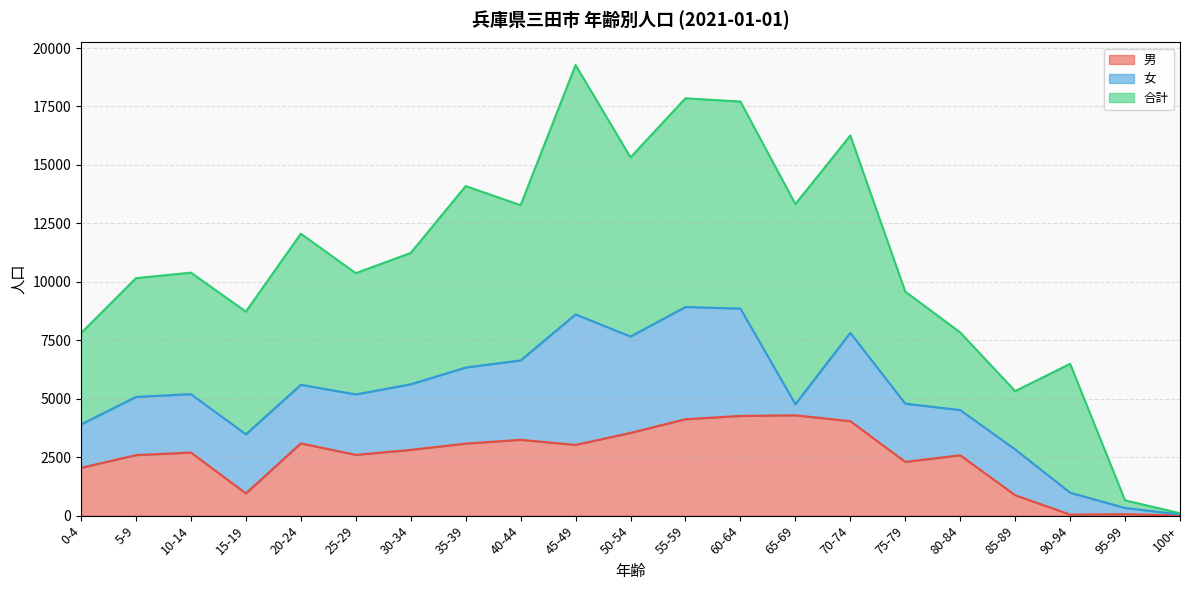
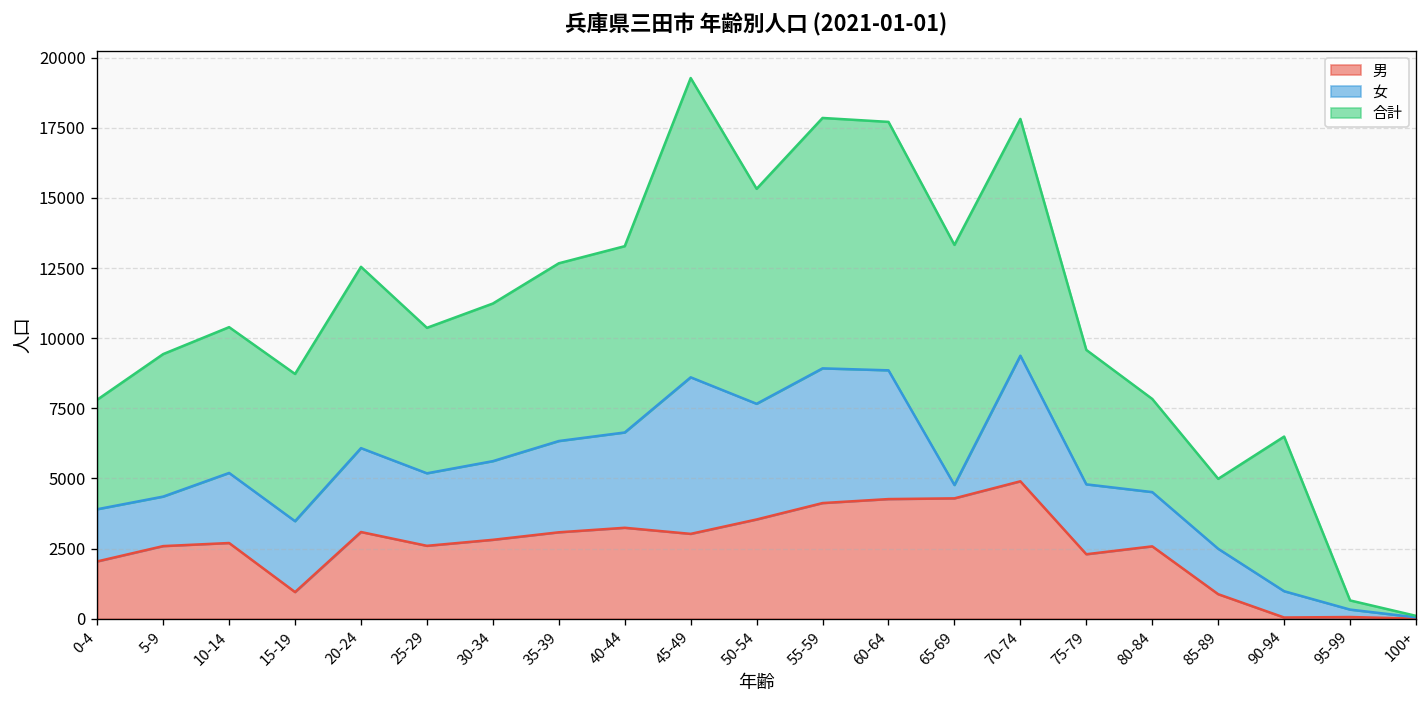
  {
    "男": {
      "0-4": 2000,
      "5-9": 2600,
      "10-14": 2700,
      "15-19": 1000,
      "20-24": 3100,
      "25-29": 2600,
      "30-34": 2800,
      "35-39": 3100,
      "40-44": 3200,
      "45-49": 3000,
      "50-54": 3500,
      "55-59": 4100,
      "60-64": 4300,
      "65-69": 4300,
-     "70-74": 4000,
+     "70-74": 4900,
      "75-79": 2300,
      "80-84": 2600,
      "85-89": 900,
      "90-94": 0,
      "95-99": 100
    },
    "女": {
      "0-4": 1900,
-     "5-9": 2500,
+     "5-9": 1800,
      "10-14": 2500,
      "15-19": 2500,
-     "20-24": 2500,
+     "20-24": 3000,
      "25-29": 2600,
      "30-34": 2800,
      "35-39": 3300,
      "40-44": 3400,
      "45-49": 5600,
      "50-54": 4100,
      "55-59": 4800,
      "60-64": 4600,
      "65-69": 500,
-     "70-74": 3800,
+     "70-74": 4500,
      "75-79": 2500,
      "80-84": 1900,
-     "85-89": 2000,
+     "85-89": 1600,
      "90-94": 900,
      "95-99": 300
    },
    "合計": {
      "0-4": 3900,
      "5-9": 5100,
      "10-14": 5200,
      "15-19": 5200,
      "20-24": 6500,
      "25-29": 5200,
      "30-34": 5600,
-     "35-39": 7800,
+     "35-39": 6300,
      "40-44": 6600,
      "45-49": 10700,
      "50-54": 7700,
      "55-59": 8900,
      "60-64": 8900,
      "65-69": 8600,
      "70-74": 8400,
      "75-79": 4800,
      "80-84": 3300,
      "85-89": 2500,
      "90-94": 5500,
      "95-99": 300
    }
  }
